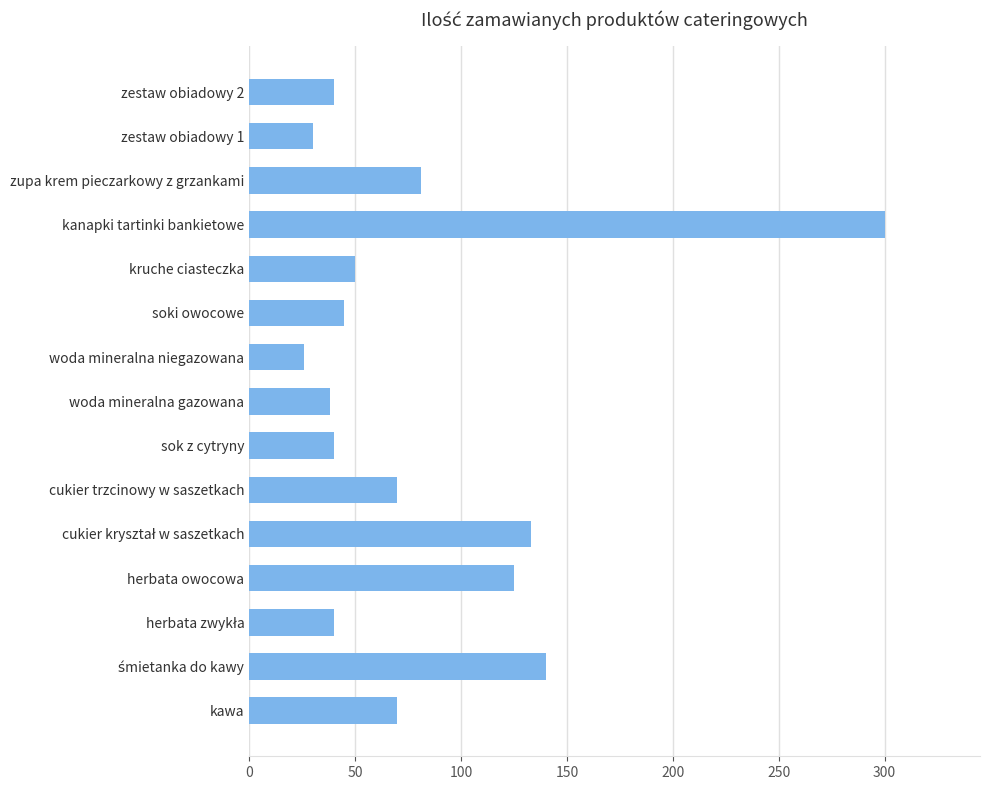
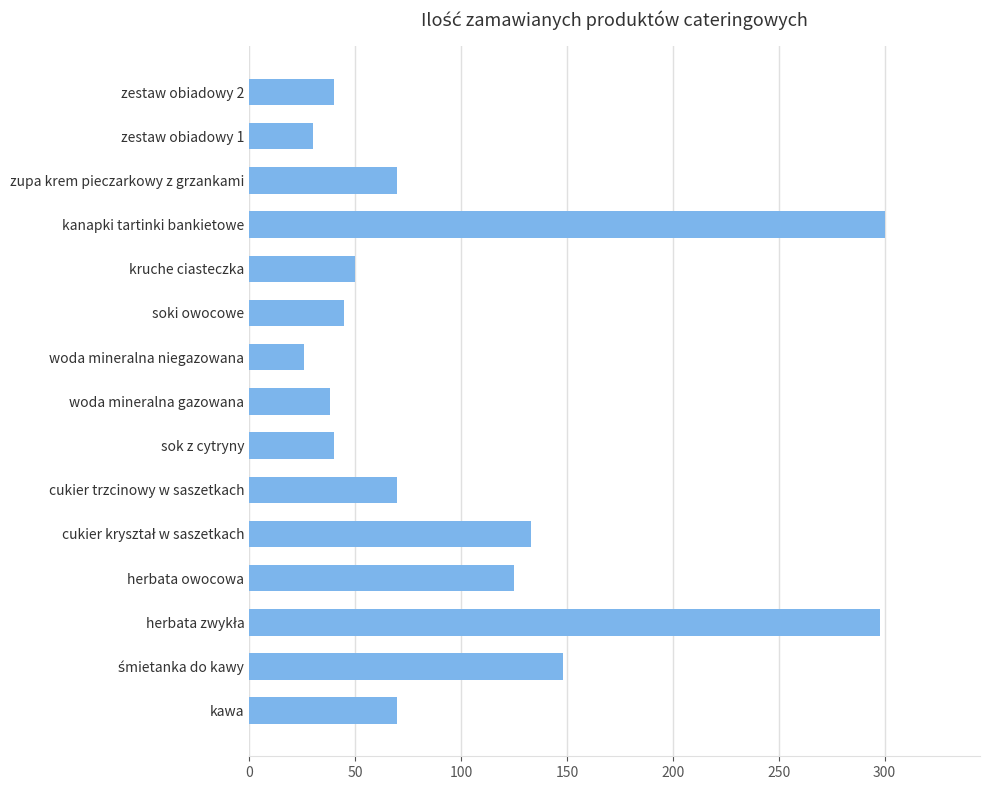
  {
    "zestaw obiadowy 2": 40,
    "zestaw obiadowy 1": 30,
-   "zupa krem pieczarkowy z grzankami": 81,
+   "zupa krem pieczarkowy z grzankami": 70,
    "kanapki tartinki bankietowe": 300,
    "kruche ciasteczka": 50,
    "soki owocowe": 45,
    "woda mineralna niegazowana": 26,
    "woda mineralna gazowana": 38,
    "sok z cytryny": 40,
    "cukier trzcinowy w saszetkach": 70,
    "cukier kryształ w saszetkach": 133,
    "herbata owocowa": 125,
-   "herbata zwykła": 40,
-   "śmietanka do kawy": 140,
+   "herbata zwykła": 298,
+   "śmietanka do kawy": 148,
    "kawa": 70
  }
